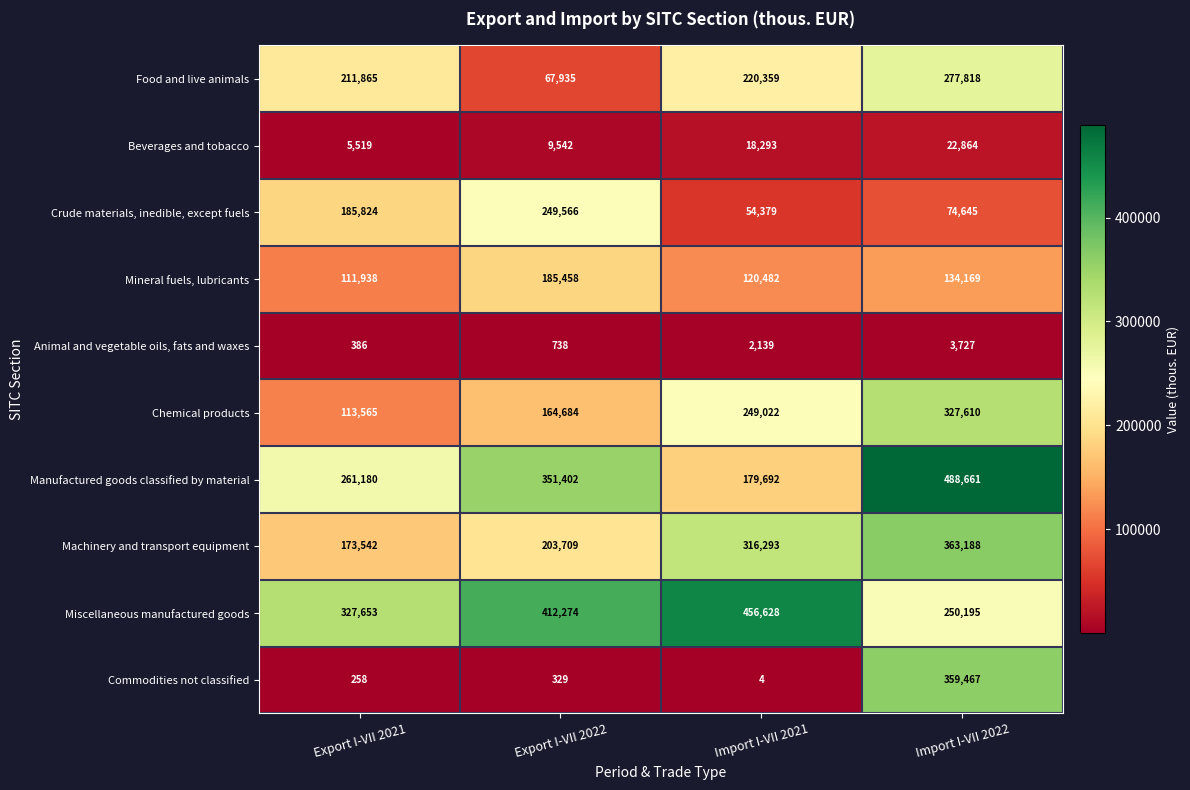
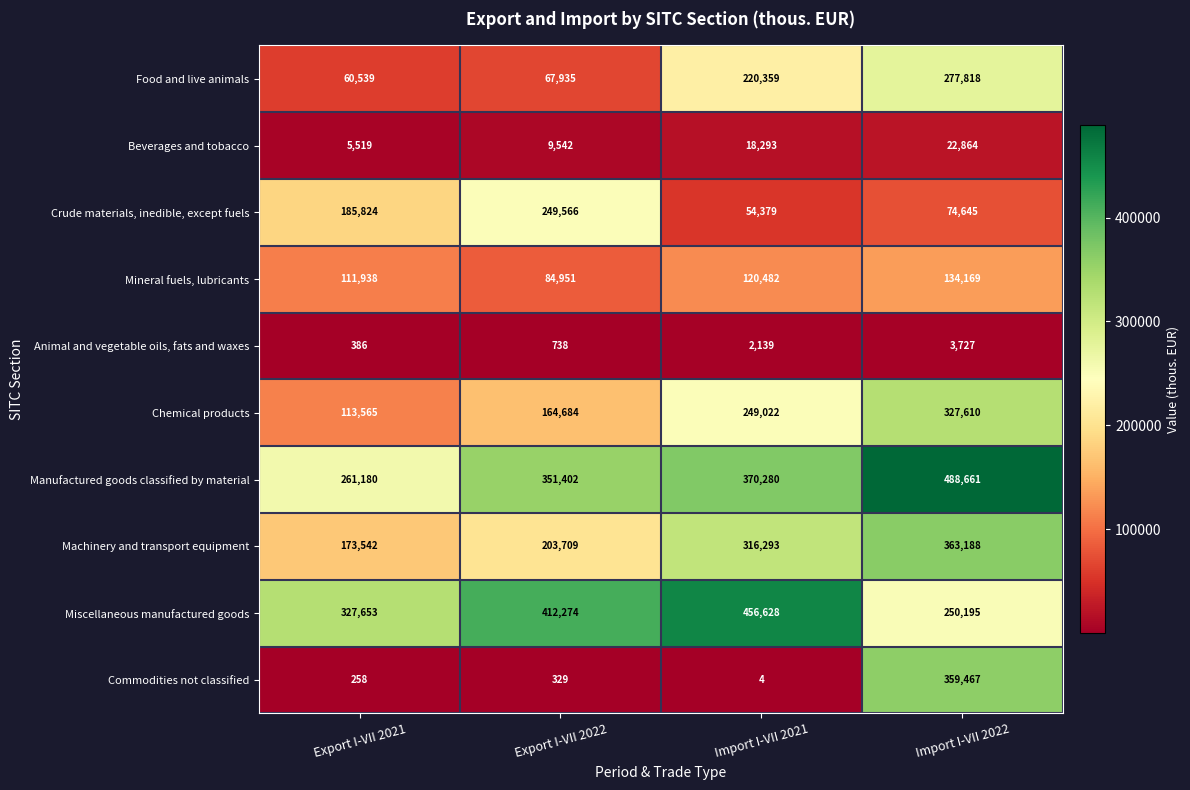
  {
    "Food and live animals": {
-     "Export I-VII 2021": "211,865",
+     "Export I-VII 2021": "60,539",
      "Export I-VII 2022": "67,935",
      "Import I-VII 2021": "220,359",
      "Import I-VII 2022": "277,818"
    },
    "Beverages and tobacco": {
      "Export I-VII 2021": "5,519",
      "Export I-VII 2022": "9,542",
      "Import I-VII 2021": "18,293",
      "Import I-VII 2022": "22,864"
    },
    "Crude materials, inedible, except fuels": {
      "Export I-VII 2021": "185,824",
      "Export I-VII 2022": "249,566",
      "Import I-VII 2021": "54,379",
      "Import I-VII 2022": "74,645"
    },
    "Mineral fuels, lubricants": {
      "Export I-VII 2021": "111,938",
-     "Export I-VII 2022": "185,458",
+     "Export I-VII 2022": "84,951",
      "Import I-VII 2021": "120,482",
      "Import I-VII 2022": "134,169"
    },
    "Animal and vegetable oils, fats and waxes": {
      "Export I-VII 2021": "386",
      "Export I-VII 2022": "738",
      "Import I-VII 2021": "2,139",
      "Import I-VII 2022": "3,727"
    },
    "Chemical products": {
      "Export I-VII 2021": "113,565",
      "Export I-VII 2022": "164,684",
      "Import I-VII 2021": "249,022",
      "Import I-VII 2022": "327,610"
    },
    "Manufactured goods classified by material": {
      "Export I-VII 2021": "261,180",
      "Export I-VII 2022": "351,402",
-     "Import I-VII 2021": "179,692",
+     "Import I-VII 2021": "370,280",
      "Import I-VII 2022": "488,661"
    },
    "Machinery and transport equipment": {
      "Export I-VII 2021": "173,542",
      "Export I-VII 2022": "203,709",
      "Import I-VII 2021": "316,293",
      "Import I-VII 2022": "363,188"
    },
    "Miscellaneous manufactured goods": {
      "Export I-VII 2021": "327,653",
      "Export I-VII 2022": "412,274",
      "Import I-VII 2021": "456,628",
      "Import I-VII 2022": "250,195"
    },
    "Commodities not classified": {
      "Export I-VII 2021": "258",
      "Export I-VII 2022": "329",
      "Import I-VII 2021": "4",
      "Import I-VII 2022": "359,467"
    }
  }
